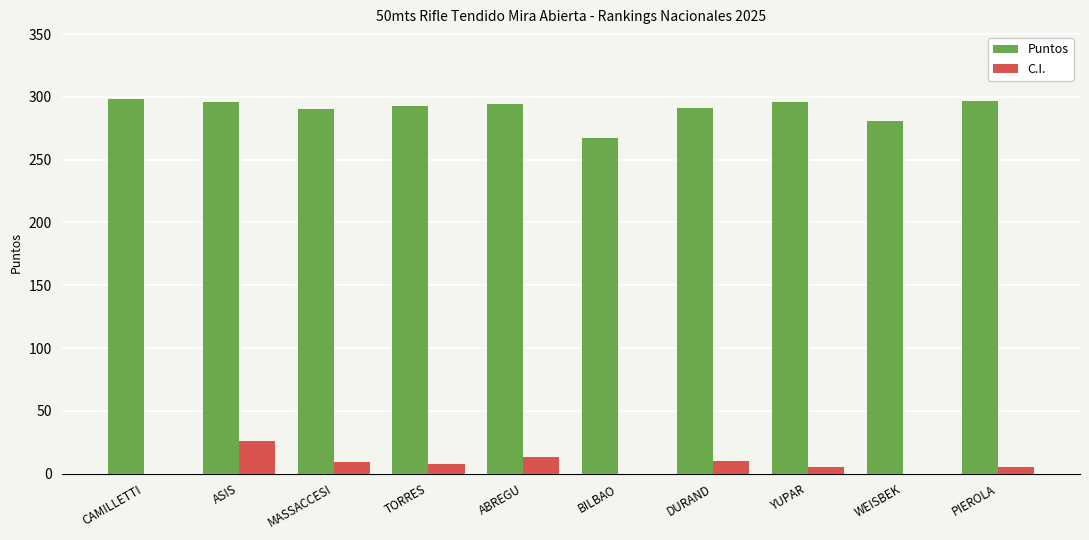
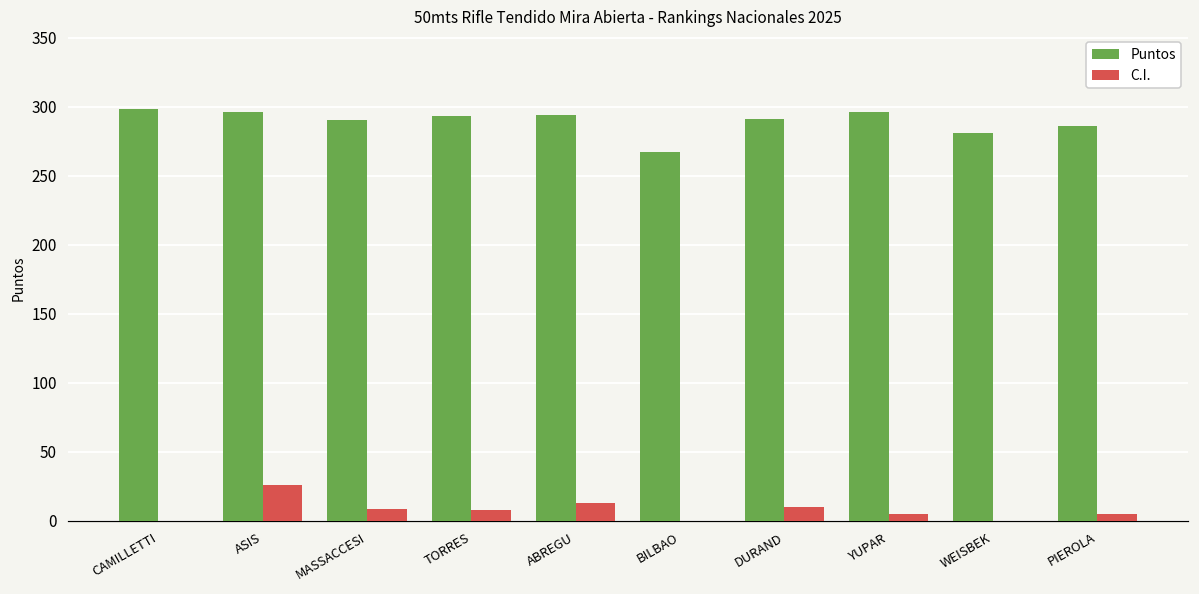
  {
    "Puntos": {
      "CAMILLETTI": 298,
      "ASIS": 296,
      "MASSACCESI": 290,
      "TORRES": 293,
      "ABREGU": 294,
      "BILBAO": 267,
      "DURAND": 291,
      "YUPAR": 296,
      "WEISBEK": 281,
-     "PIEROLA": 297
+     "PIEROLA": 286
    },
    "C.I.": {
      "CAMILLETTI": 0,
      "ASIS": 26,
      "MASSACCESI": 9,
      "TORRES": 8,
      "ABREGU": 13,
      "BILBAO": 0,
      "DURAND": 10,
      "YUPAR": 5,
      "WEISBEK": 0,
      "PIEROLA": 5
    }
  }
